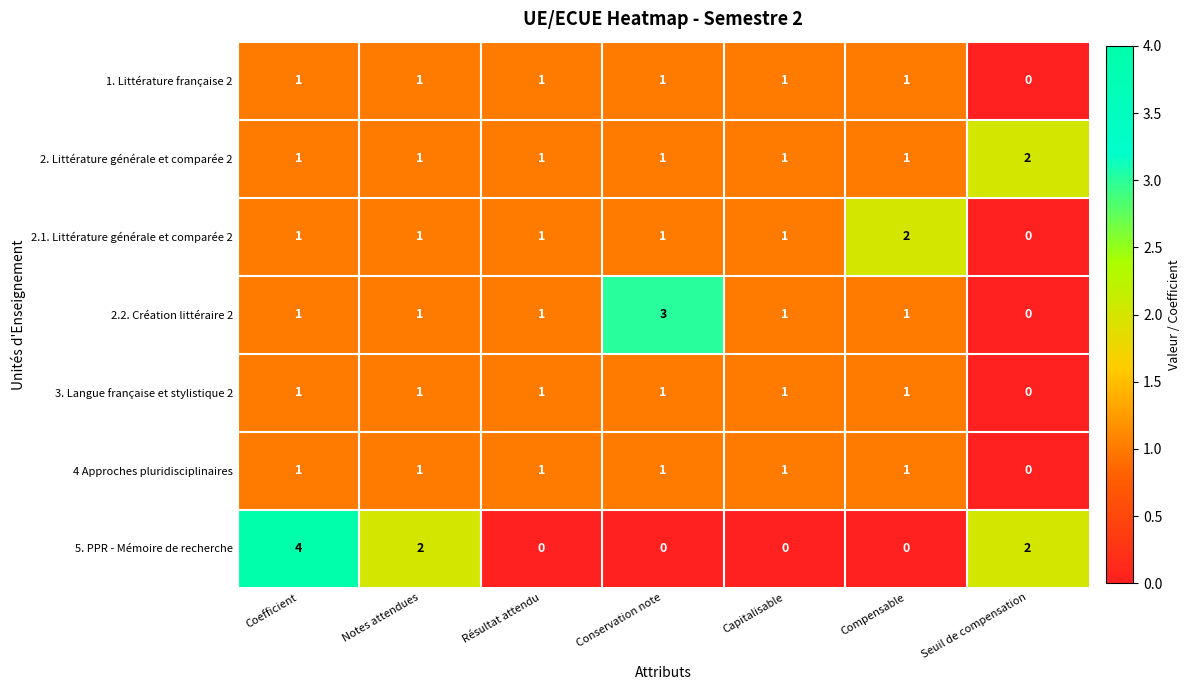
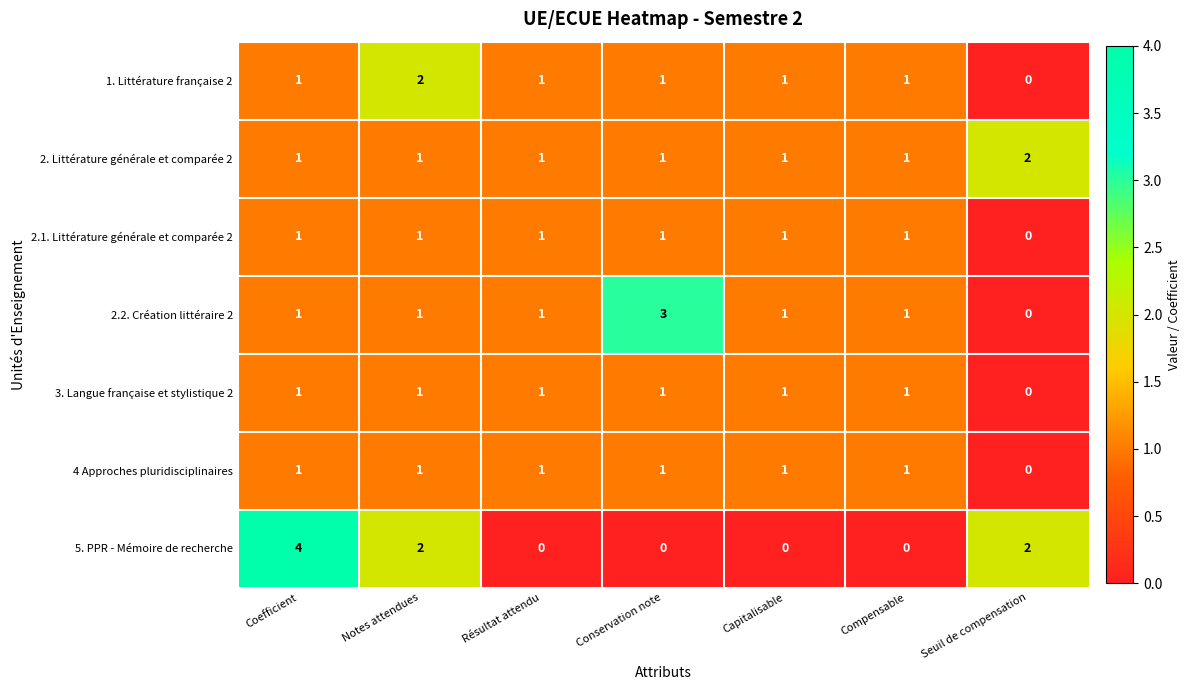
  {
    "1. Littérature française 2": {
      "Coefficient": 1,
-     "Notes attendues": 1,
+     "Notes attendues": 2,
      "Résultat attendu": 1,
      "Conservation note": 1,
      "Capitalisable": 1,
      "Compensable": 1,
      "Seuil de compensation": 0
    },
    "2. Littérature générale et comparée 2": {
      "Coefficient": 1,
      "Notes attendues": 1,
      "Résultat attendu": 1,
      "Conservation note": 1,
      "Capitalisable": 1,
      "Compensable": 1,
      "Seuil de compensation": 2
    },
    "2.1. Littérature générale et comparée 2": {
      "Coefficient": 1,
      "Notes attendues": 1,
      "Résultat attendu": 1,
      "Conservation note": 1,
      "Capitalisable": 1,
-     "Compensable": 2,
+     "Compensable": 1,
      "Seuil de compensation": 0
    },
    "2.2. Création littéraire 2": {
      "Coefficient": 1,
      "Notes attendues": 1,
      "Résultat attendu": 1,
      "Conservation note": 3,
      "Capitalisable": 1,
      "Compensable": 1,
      "Seuil de compensation": 0
    },
    "3. Langue française et stylistique 2": {
      "Coefficient": 1,
      "Notes attendues": 1,
      "Résultat attendu": 1,
      "Conservation note": 1,
      "Capitalisable": 1,
      "Compensable": 1,
      "Seuil de compensation": 0
    },
    "4 Approches pluridisciplinaires": {
      "Coefficient": 1,
      "Notes attendues": 1,
      "Résultat attendu": 1,
      "Conservation note": 1,
      "Capitalisable": 1,
      "Compensable": 1,
      "Seuil de compensation": 0
    },
    "5. PPR - Mémoire de recherche": {
      "Coefficient": 4,
      "Notes attendues": 2,
      "Résultat attendu": 0,
      "Conservation note": 0,
      "Capitalisable": 0,
      "Compensable": 0,
      "Seuil de compensation": 2
    }
  }
